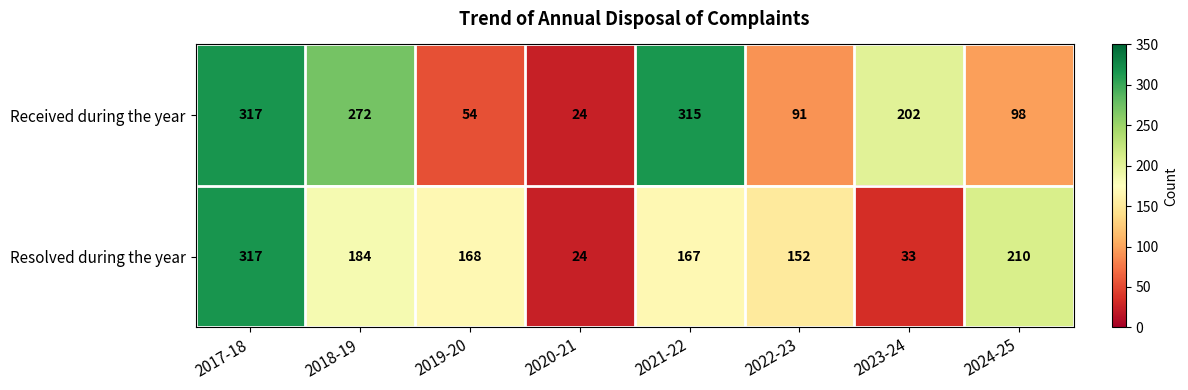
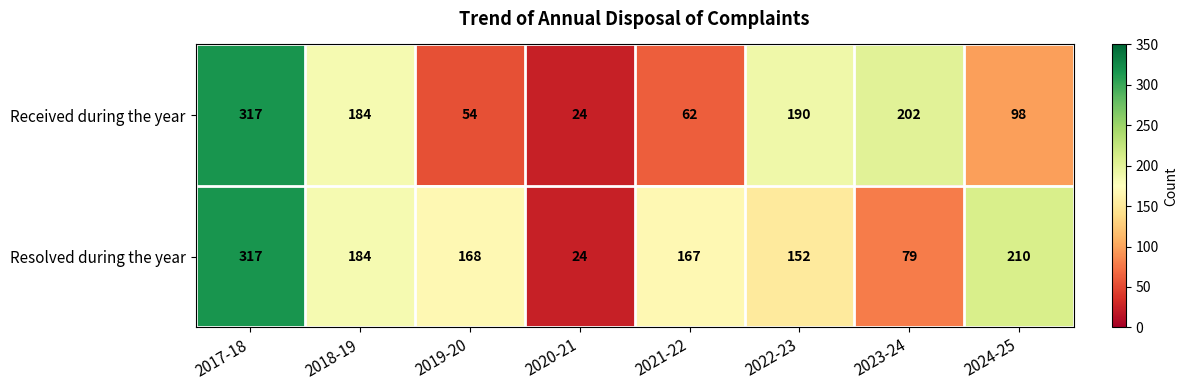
  {
    "Received during the year": {
      "2017-18": 317,
-     "2018-19": 272,
+     "2018-19": 184,
      "2019-20": 54,
      "2020-21": 24,
-     "2021-22": 315,
-     "2022-23": 91,
+     "2021-22": 62,
+     "2022-23": 190,
      "2023-24": 202,
      "2024-25": 98
    },
    "Resolved during the year": {
      "2017-18": 317,
      "2018-19": 184,
      "2019-20": 168,
      "2020-21": 24,
      "2021-22": 167,
      "2022-23": 152,
-     "2023-24": 33,
+     "2023-24": 79,
      "2024-25": 210
    }
  }
